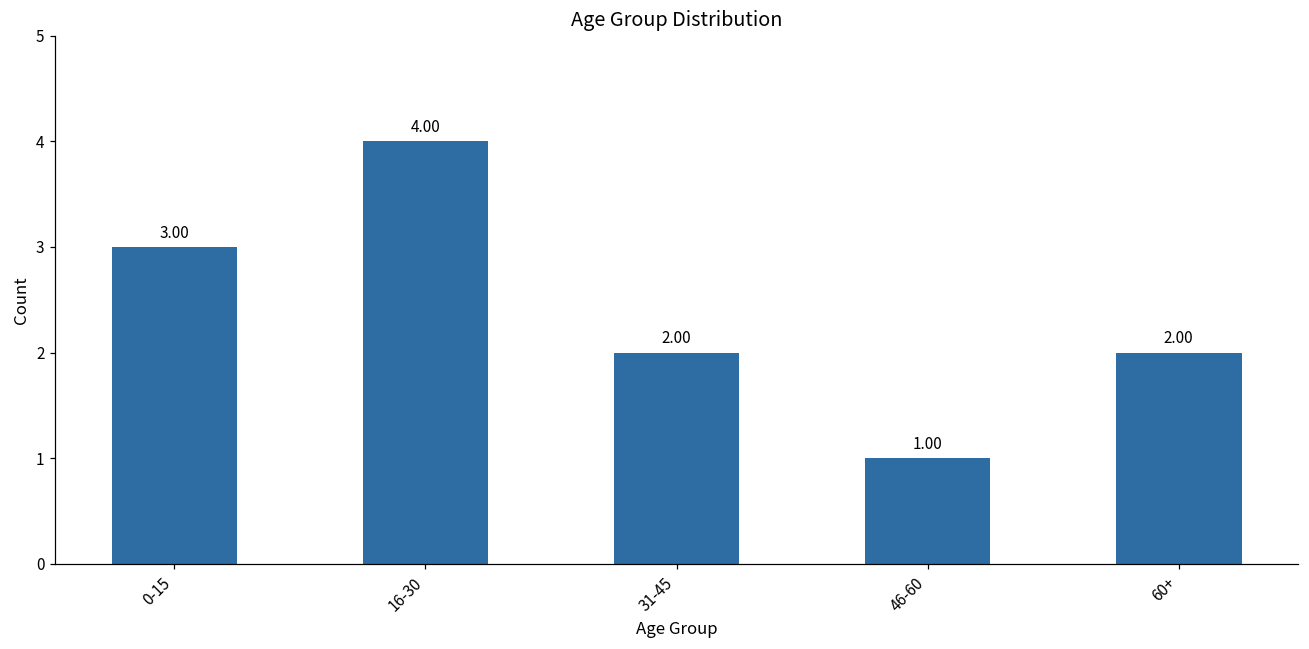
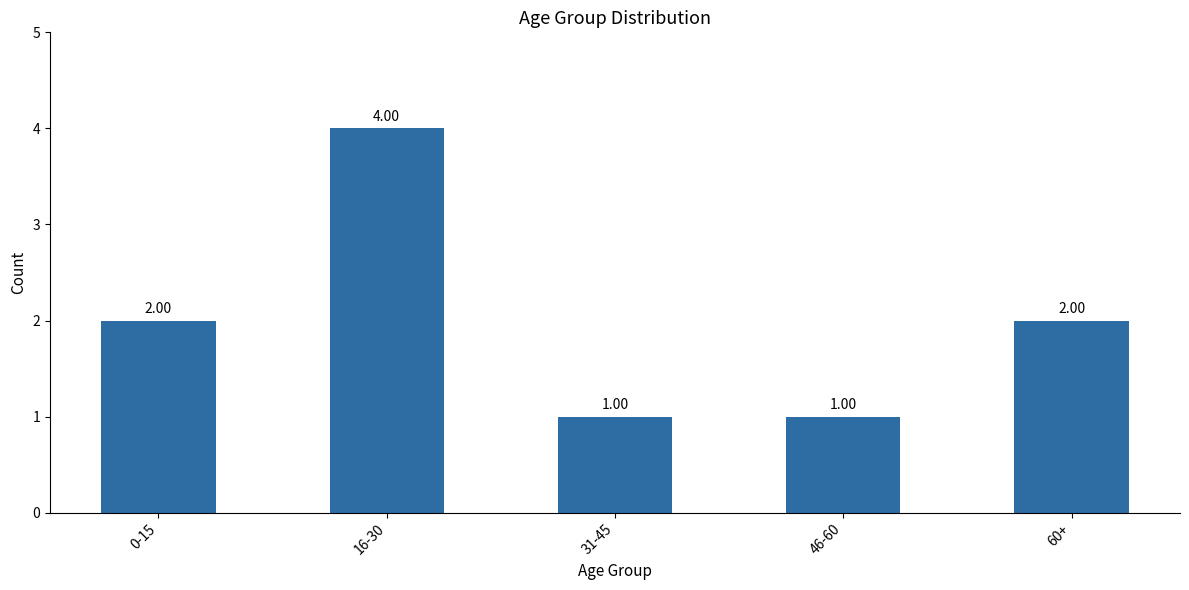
  {
-   "0-15": 3.00,
+   "0-15": 2.00,
    "16-30": 4.00,
-   "31-45": 2.00,
+   "31-45": 1.00,
    "46-60": 1.00,
    "60+": 2.00
  }
